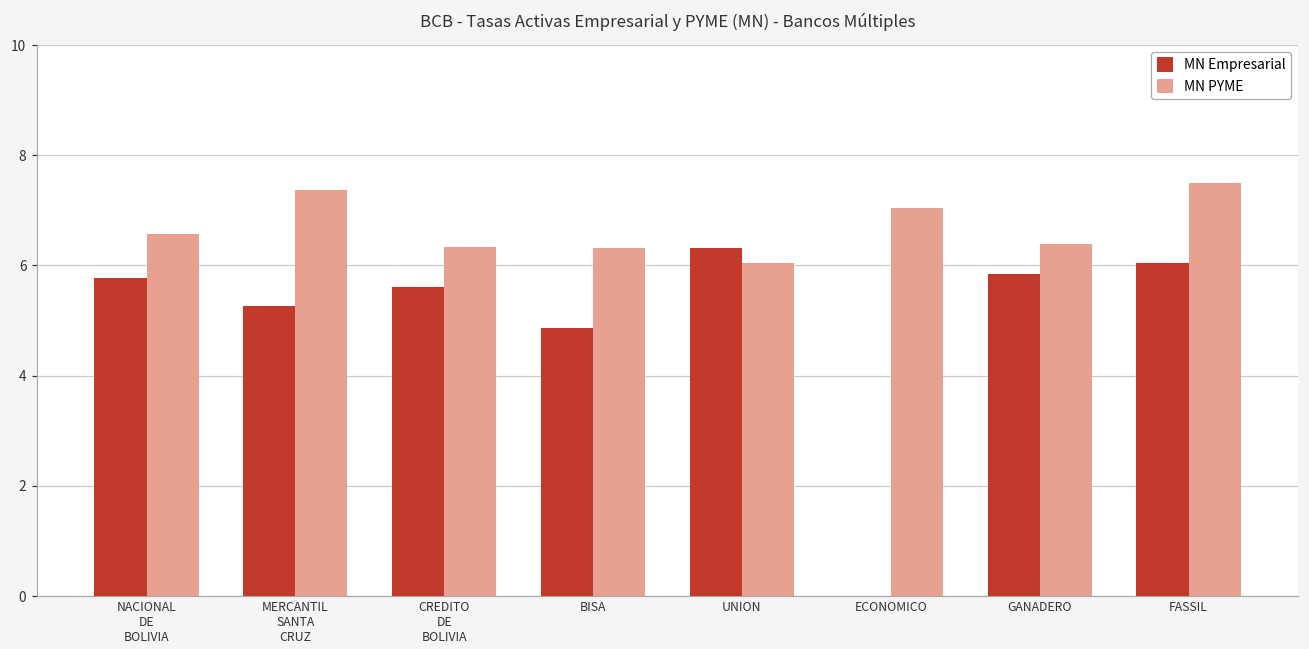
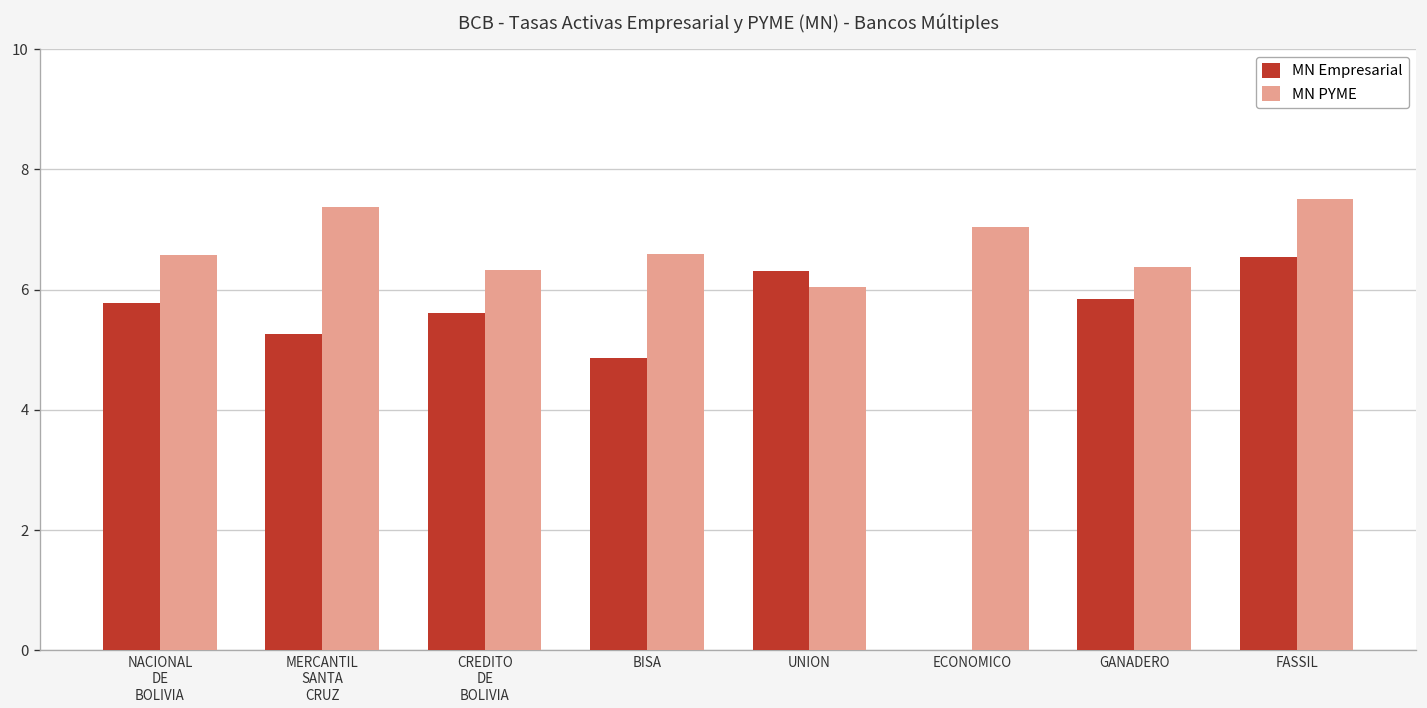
  {
    "MN Empresarial": {
      "NACIONAL DE BOLIVIA": 5.8,
      "MERCANTIL SANTA CRUZ": 5.3,
      "CREDITO DE BOLIVIA": 5.6,
      "BISA": 4.9,
      "UNION": 6.3,
      "ECONOMICO": 0.0,
      "GANADERO": 5.8,
-     "FASSIL": 6.0
+     "FASSIL": 6.5
    },
    "MN PYME": {
      "NACIONAL DE BOLIVIA": 6.6,
      "MERCANTIL SANTA CRUZ": 7.4,
      "CREDITO DE BOLIVIA": 6.3,
-     "BISA": 6.3,
+     "BISA": 6.6,
      "UNION": 6.0,
      "ECONOMICO": 7.0,
      "GANADERO": 6.4,
      "FASSIL": 7.5
    }
  }
